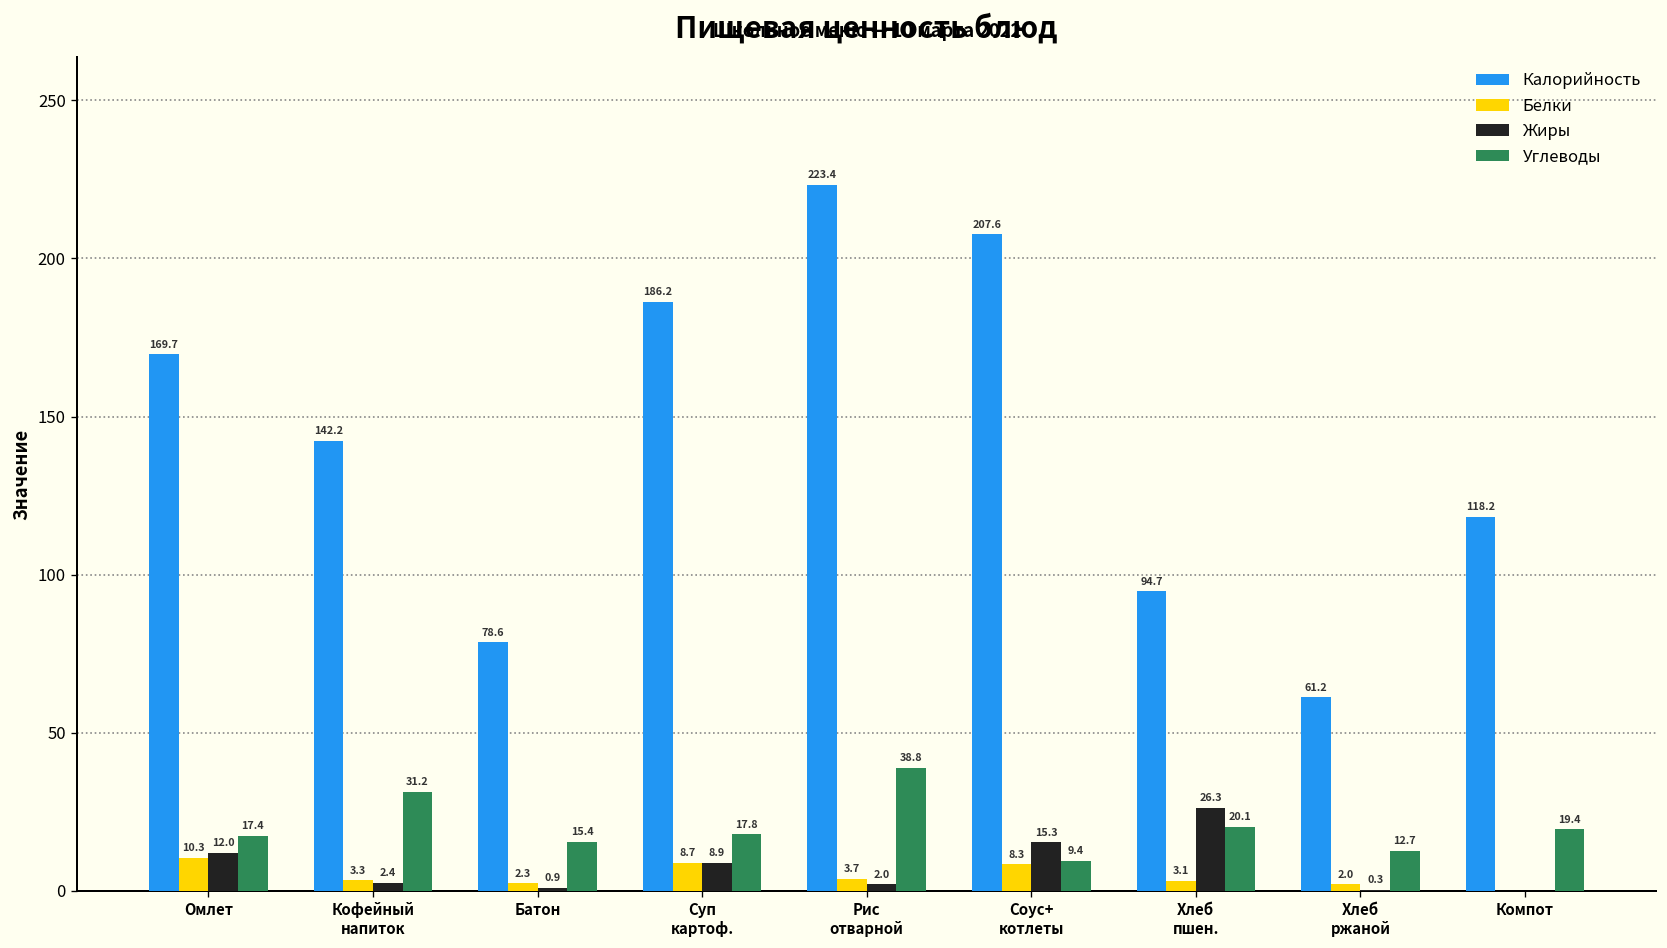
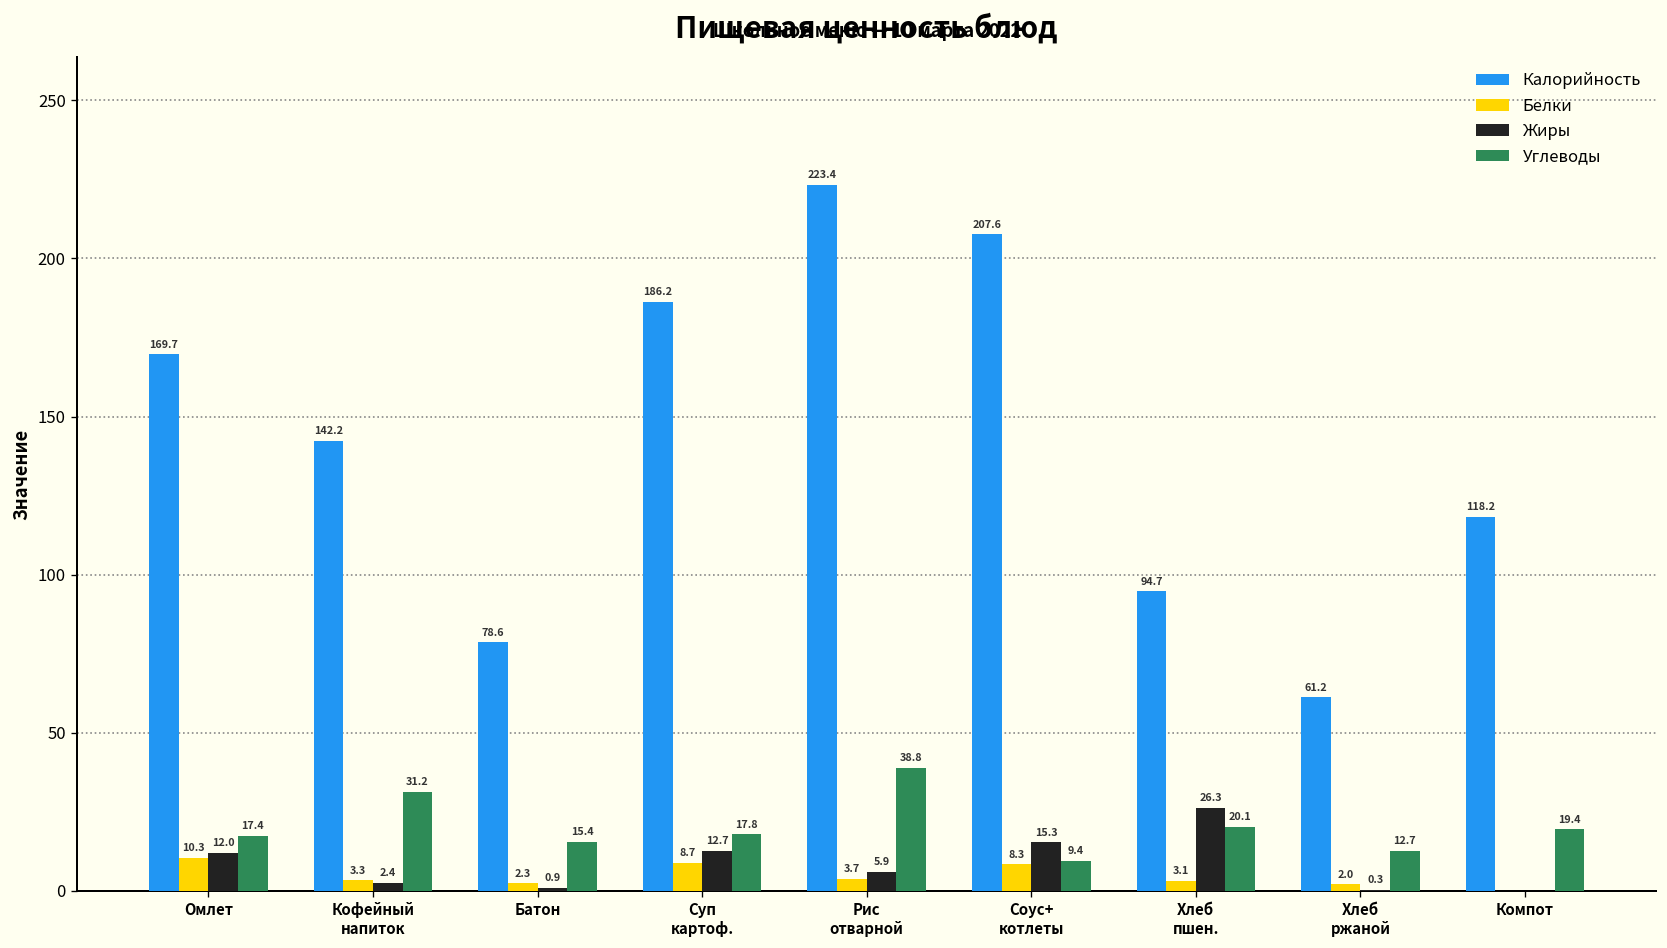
  {
    "Калорийность": {
      "Омлет": 169.7,
      "Кофейный напиток": 142.2,
      "Батон": 78.6,
      "Суп картоф.": 186.2,
      "Рис отварной": 223.4,
      "Соус+ котлеты": 207.6,
      "Хлеб пшен.": 94.7,
      "Хлеб ржаной": 61.2,
      "Компот": 118.2
    },
    "Белки": {
      "Омлет": 10.3,
      "Кофейный напиток": 3.3,
      "Батон": 2.3,
      "Суп картоф.": 8.7,
      "Рис отварной": 3.7,
      "Соус+ котлеты": 8.3,
      "Хлеб пшен.": 3.1,
      "Хлеб ржаной": 2.0
    },
    "Жиры": {
      "Омлет": 12.0,
      "Кофейный напиток": 2.4,
      "Батон": 0.9,
-     "Суп картоф.": 8.9,
-     "Рис отварной": 2.0,
+     "Суп картоф.": 12.7,
+     "Рис отварной": 5.9,
      "Соус+ котлеты": 15.3,
      "Хлеб пшен.": 26.3,
      "Хлеб ржаной": 0.3
    },
    "Углеводы": {
      "Омлет": 17.4,
      "Кофейный напиток": 31.2,
      "Батон": 15.4,
      "Суп картоф.": 17.8,
      "Рис отварной": 38.8,
      "Соус+ котлеты": 9.4,
      "Хлеб пшен.": 20.1,
      "Хлеб ржаной": 12.7,
      "Компот": 19.4
    }
  }
